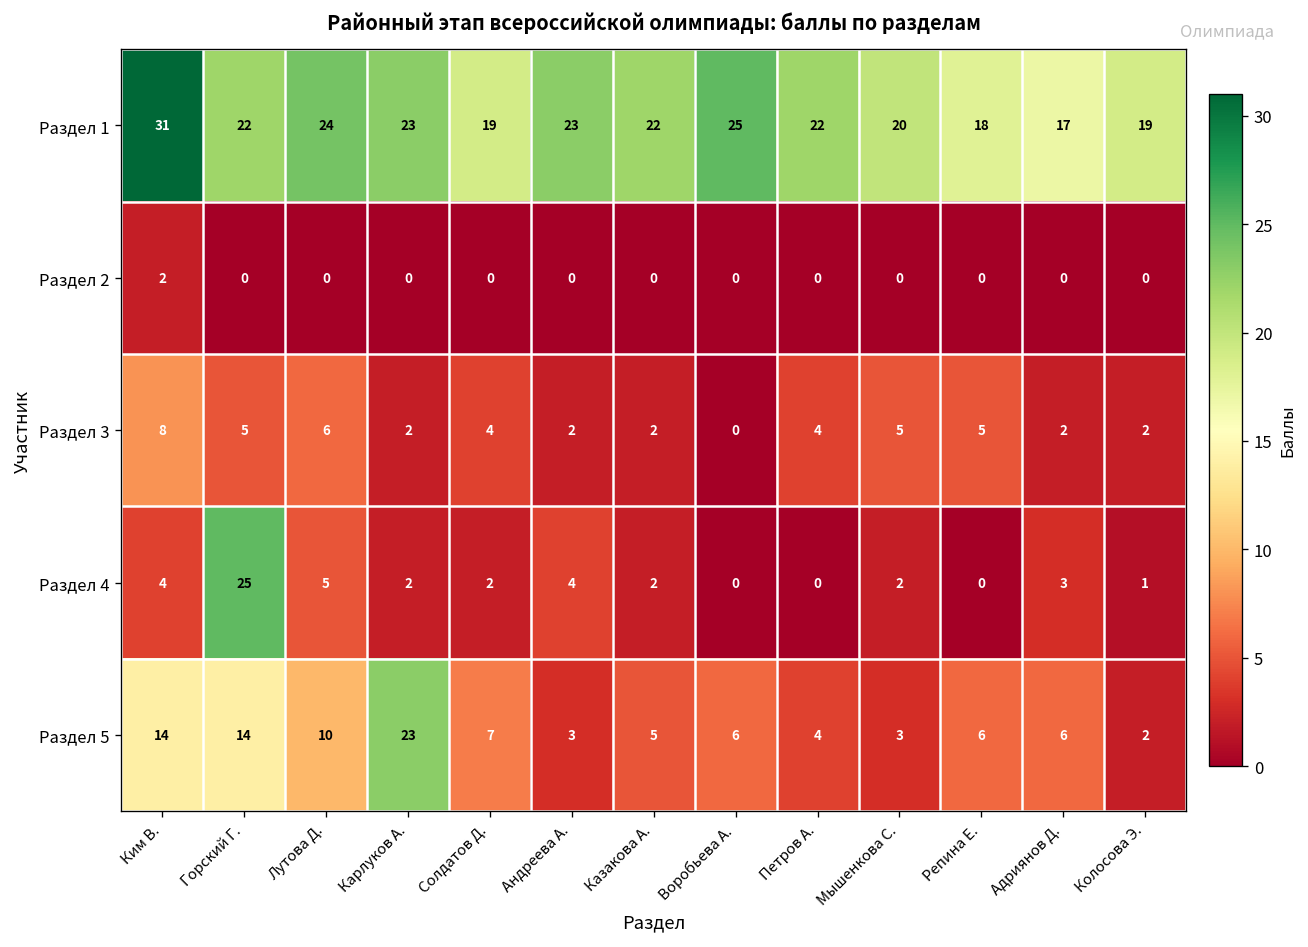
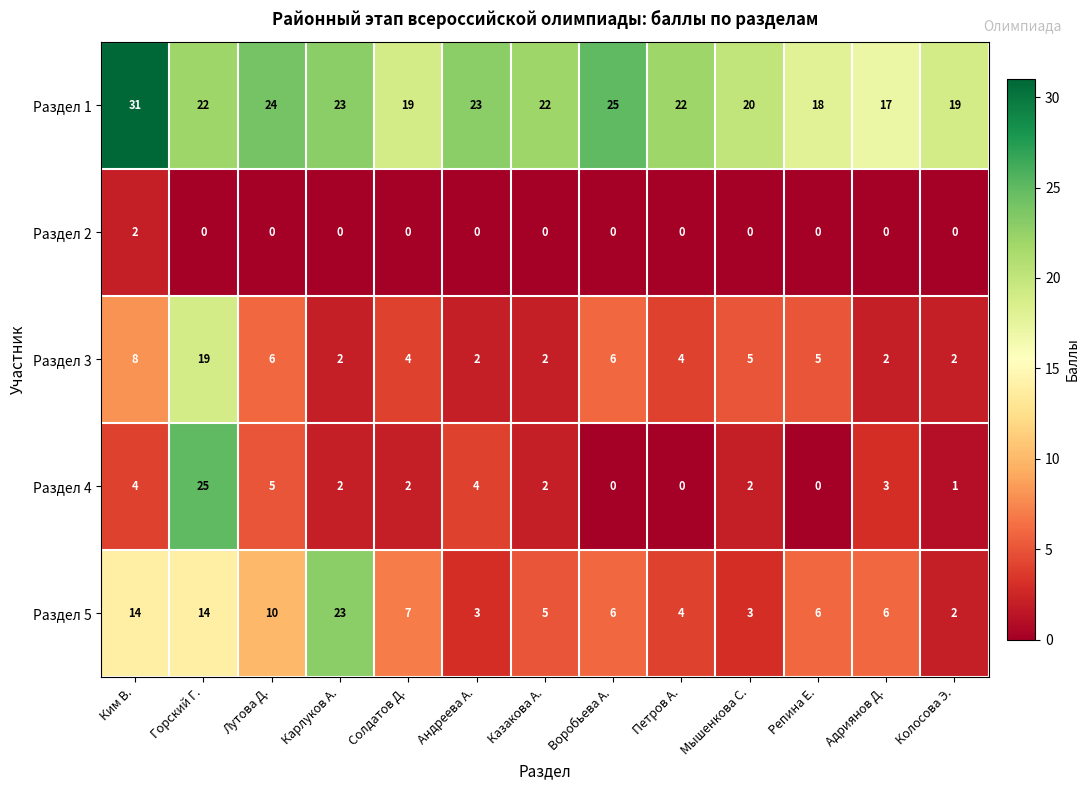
  {
    "Раздел 1": {
      "Ким В.": 31,
      "Горский Г.": 22,
      "Лутова Д.": 24,
      "Карлуков А.": 23,
      "Солдатов Д.": 19,
      "Андреева А.": 23,
      "Казакова А.": 22,
      "Воробьева А.": 25,
      "Петров А.": 22,
      "Мышенкова С.": 20,
      "Репина Е.": 18,
      "Адриянов Д.": 17,
      "Колосова Э.": 19
    },
    "Раздел 2": {
      "Ким В.": 2,
      "Горский Г.": 0,
      "Лутова Д.": 0,
      "Карлуков А.": 0,
      "Солдатов Д.": 0,
      "Андреева А.": 0,
      "Казакова А.": 0,
      "Воробьева А.": 0,
      "Петров А.": 0,
      "Мышенкова С.": 0,
      "Репина Е.": 0,
      "Адриянов Д.": 0,
      "Колосова Э.": 0
    },
    "Раздел 3": {
      "Ким В.": 8,
-     "Горский Г.": 5,
+     "Горский Г.": 19,
      "Лутова Д.": 6,
      "Карлуков А.": 2,
      "Солдатов Д.": 4,
      "Андреева А.": 2,
      "Казакова А.": 2,
-     "Воробьева А.": 0,
+     "Воробьева А.": 6,
      "Петров А.": 4,
      "Мышенкова С.": 5,
      "Репина Е.": 5,
      "Адриянов Д.": 2,
      "Колосова Э.": 2
    },
    "Раздел 4": {
      "Ким В.": 4,
      "Горский Г.": 25,
      "Лутова Д.": 5,
      "Карлуков А.": 2,
      "Солдатов Д.": 2,
      "Андреева А.": 4,
      "Казакова А.": 2,
      "Воробьева А.": 0,
      "Петров А.": 0,
      "Мышенкова С.": 2,
      "Репина Е.": 0,
      "Адриянов Д.": 3,
      "Колосова Э.": 1
    },
    "Раздел 5": {
      "Ким В.": 14,
      "Горский Г.": 14,
      "Лутова Д.": 10,
      "Карлуков А.": 23,
      "Солдатов Д.": 7,
      "Андреева А.": 3,
      "Казакова А.": 5,
      "Воробьева А.": 6,
      "Петров А.": 4,
      "Мышенкова С.": 3,
      "Репина Е.": 6,
      "Адриянов Д.": 6,
      "Колосова Э.": 2
    }
  }
